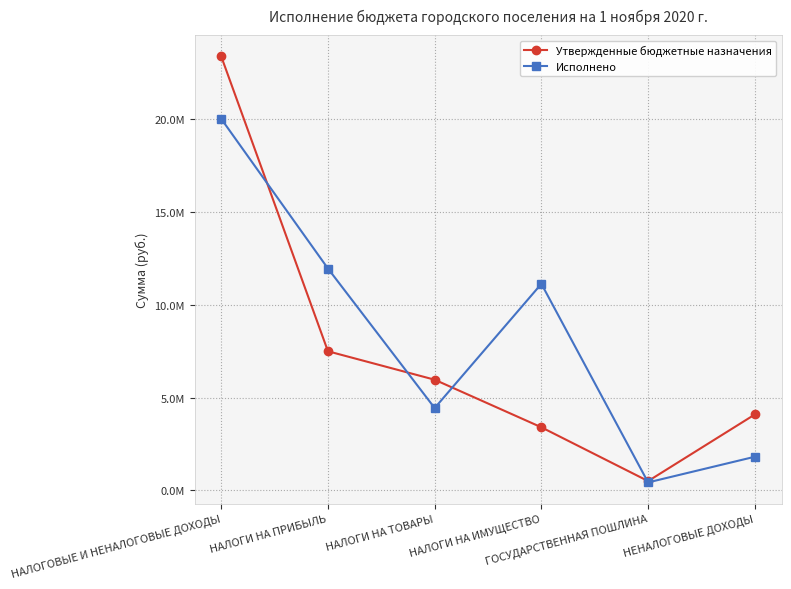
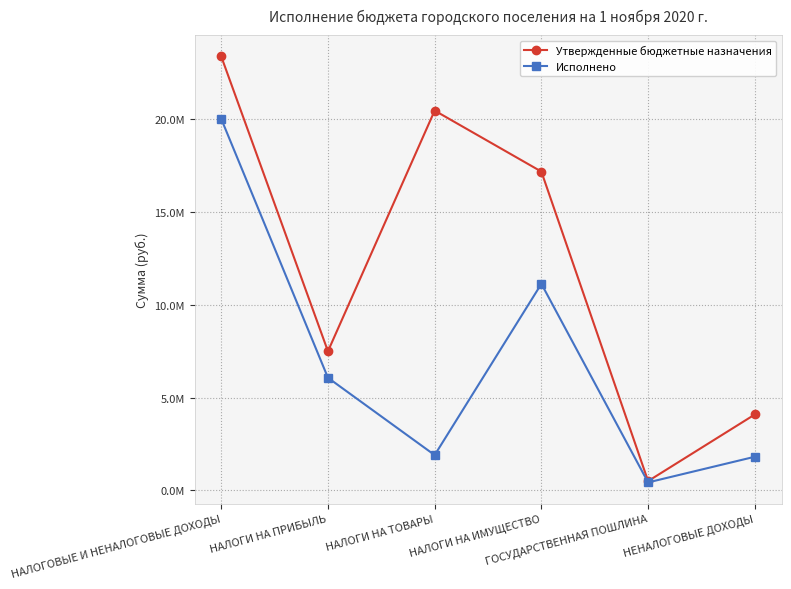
  {
    "Утвержденные бюджетные назначения": {
      "НАЛОГОВЫЕ И НЕНАЛОГОВЫЕ ДОХОДЫ": "23.4М",
      "НАЛОГИ НА ПРИБЫЛЬ": "7.5М",
-     "НАЛОГИ НА ТОВАРЫ": "6.0М",
-     "НАЛОГИ НА ИМУЩЕСТВО": "3.4М",
+     "НАЛОГИ НА ТОВАРЫ": "20.5М",
+     "НАЛОГИ НА ИМУЩЕСТВО": "17.2М",
      "НЕНАЛОГОВЫЕ ДОХОДЫ": "4.1М"
    },
    "Исполнено": {
      "НАЛОГОВЫЕ И НЕНАЛОГОВЫЕ ДОХОДЫ": "20.0М",
-     "НАЛОГИ НА ПРИБЫЛЬ": "12.0М",
-     "НАЛОГИ НА ТОВАРЫ": "4.4М",
+     "НАЛОГИ НА ПРИБЫЛЬ": "6.1М",
+     "НАЛОГИ НА ТОВАРЫ": "1.9М",
      "НАЛОГИ НА ИМУЩЕСТВО": "11.1М",
      "НЕНАЛОГОВЫЕ ДОХОДЫ": "1.8М"
    }
  }
